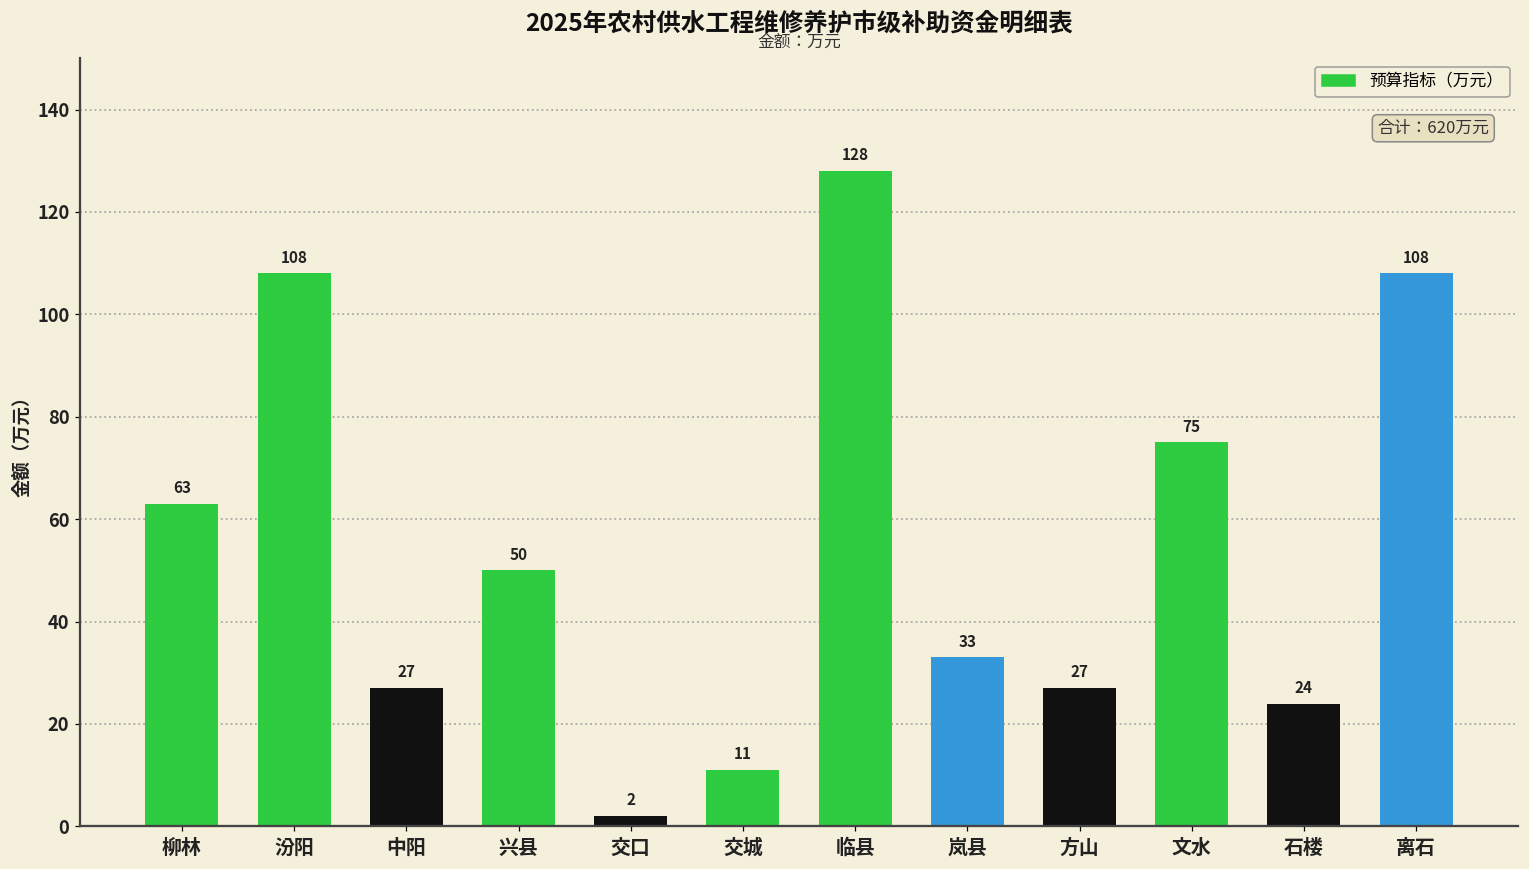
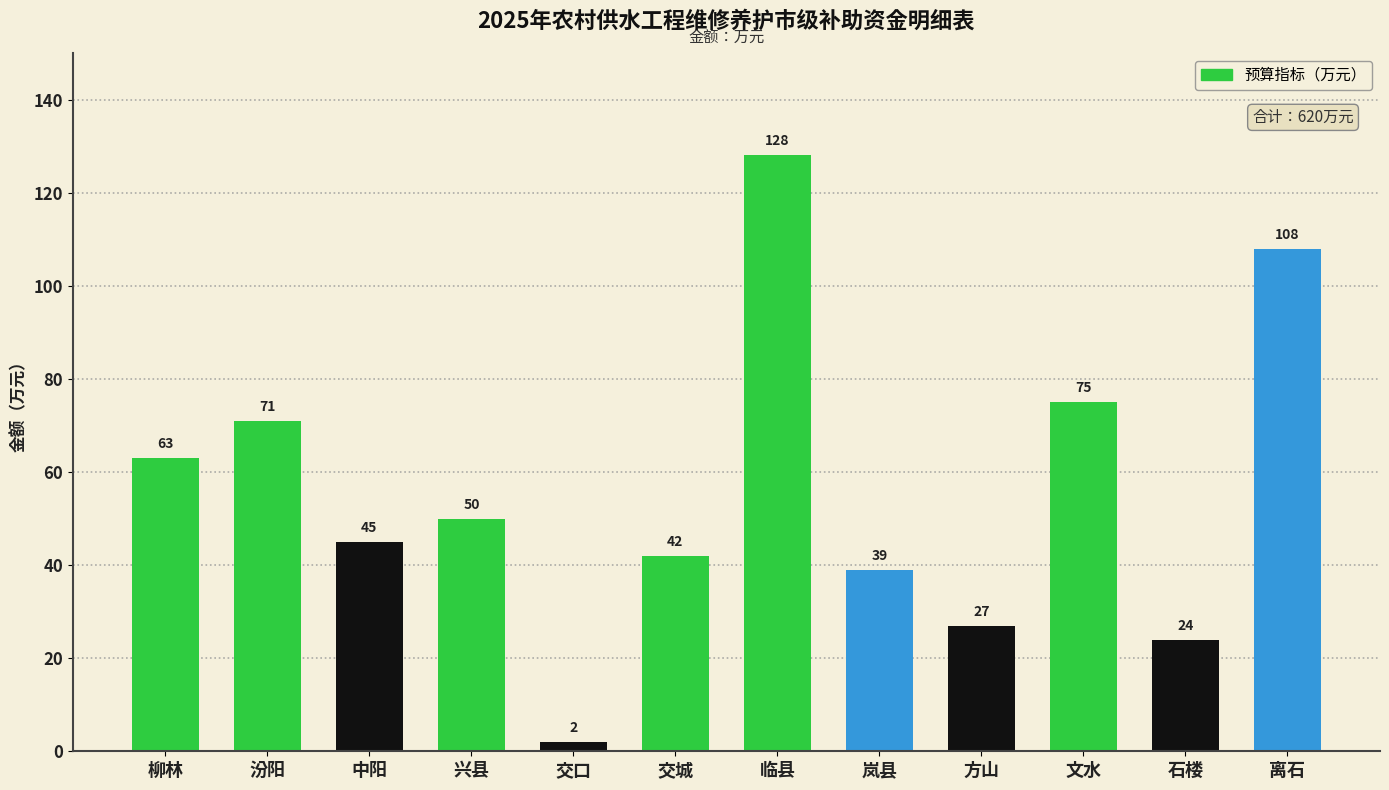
  {
    "柳林": 63,
-   "汾阳": 108,
-   "中阳": 27,
+   "汾阳": 71,
+   "中阳": 45,
    "兴县": 50,
    "交口": 2,
-   "交城": 11,
+   "交城": 42,
    "临县": 128,
-   "岚县": 33,
+   "岚县": 39,
    "方山": 27,
    "文水": 75,
    "石楼": 24,
    "离石": 108
  }
